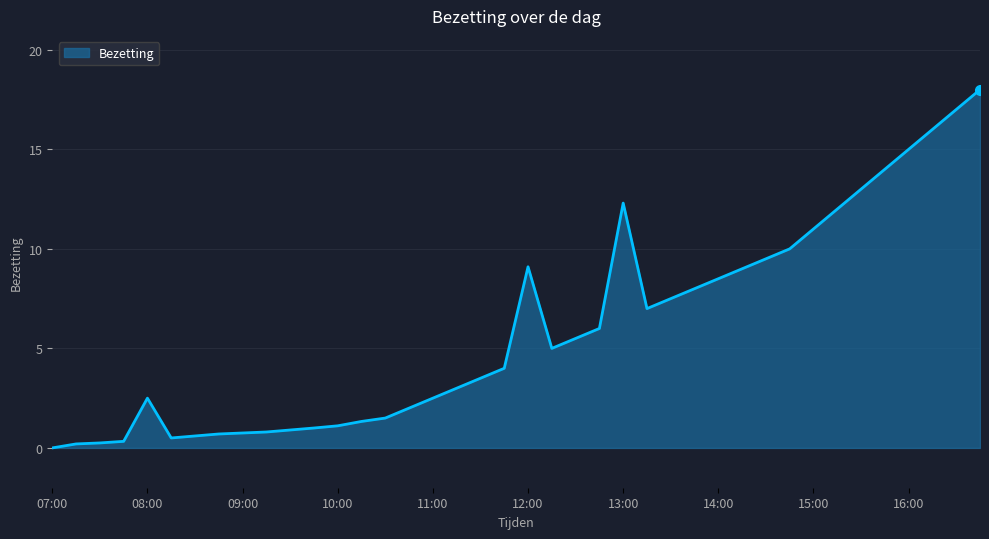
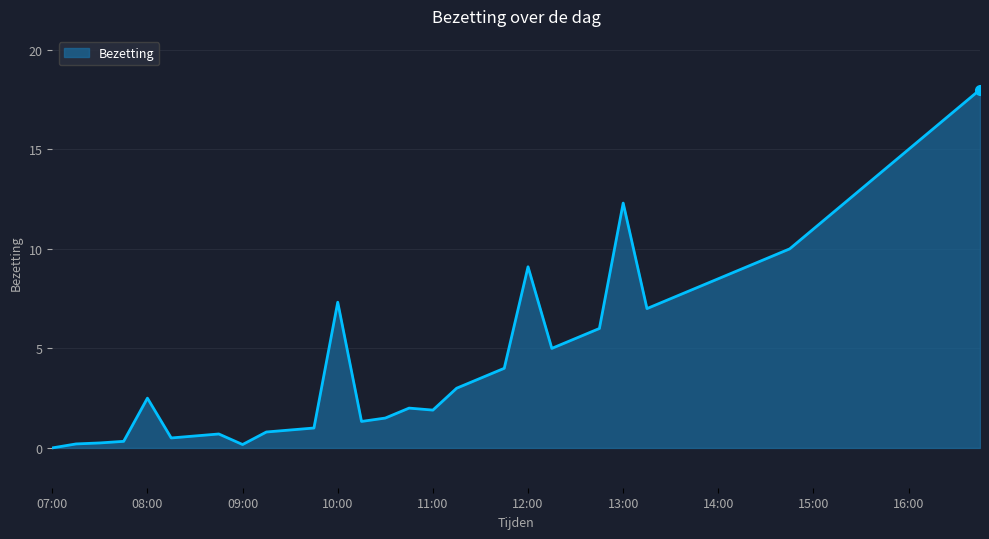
  {
    "Bezetting": {
      "07:00": 0.0,
      "08:00": 2.5,
-     "09:00": 0.8,
-     "10:00": 1.1,
-     "11:00": 2.5,
+     "09:00": 0.2,
+     "10:00": 7.3,
+     "11:00": 1.9,
      "12:00": 9.1,
      "13:00": 12.3,
      "14:00": 8.5,
      "15:00": 11.0,
      "16:00": 15.0
    }
  }
